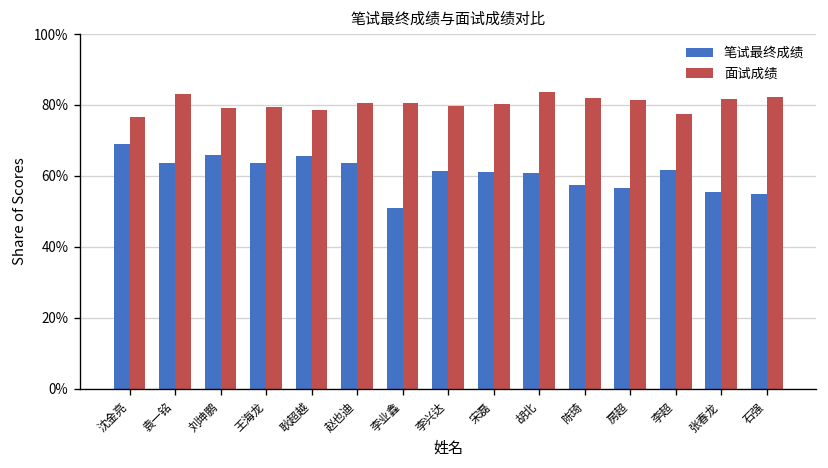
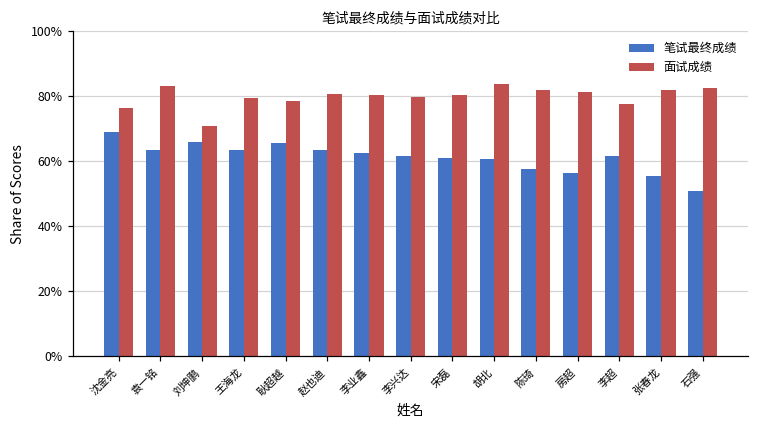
  {
    "笔试最终成绩": {
      "沈金亮": "69%",
      "袁一铭": "64%",
      "刘坤鹏": "66%",
      "王海龙": "64%",
      "耿超越": "66%",
      "赵也迪": "64%",
-     "李业鑫": "51%",
+     "李业鑫": "63%",
      "李兴达": "62%",
      "宋磊": "61%",
      "胡北": "61%",
      "陈琦": "58%",
      "房超": "57%",
      "李超": "62%",
      "张春龙": "56%",
-     "石强": "55%"
+     "石强": "51%"
    },
    "面试成绩": {
      "沈金亮": "77%",
      "袁一铭": "83%",
-     "刘坤鹏": "79%",
+     "刘坤鹏": "71%",
      "王海龙": "79%",
      "耿超越": "79%",
      "赵也迪": "81%",
      "李业鑫": "81%",
      "李兴达": "80%",
      "宋磊": "80%",
      "胡北": "84%",
      "陈琦": "82%",
      "房超": "81%",
      "李超": "78%",
      "张春龙": "82%",
      "石强": "82%"
    }
  }
